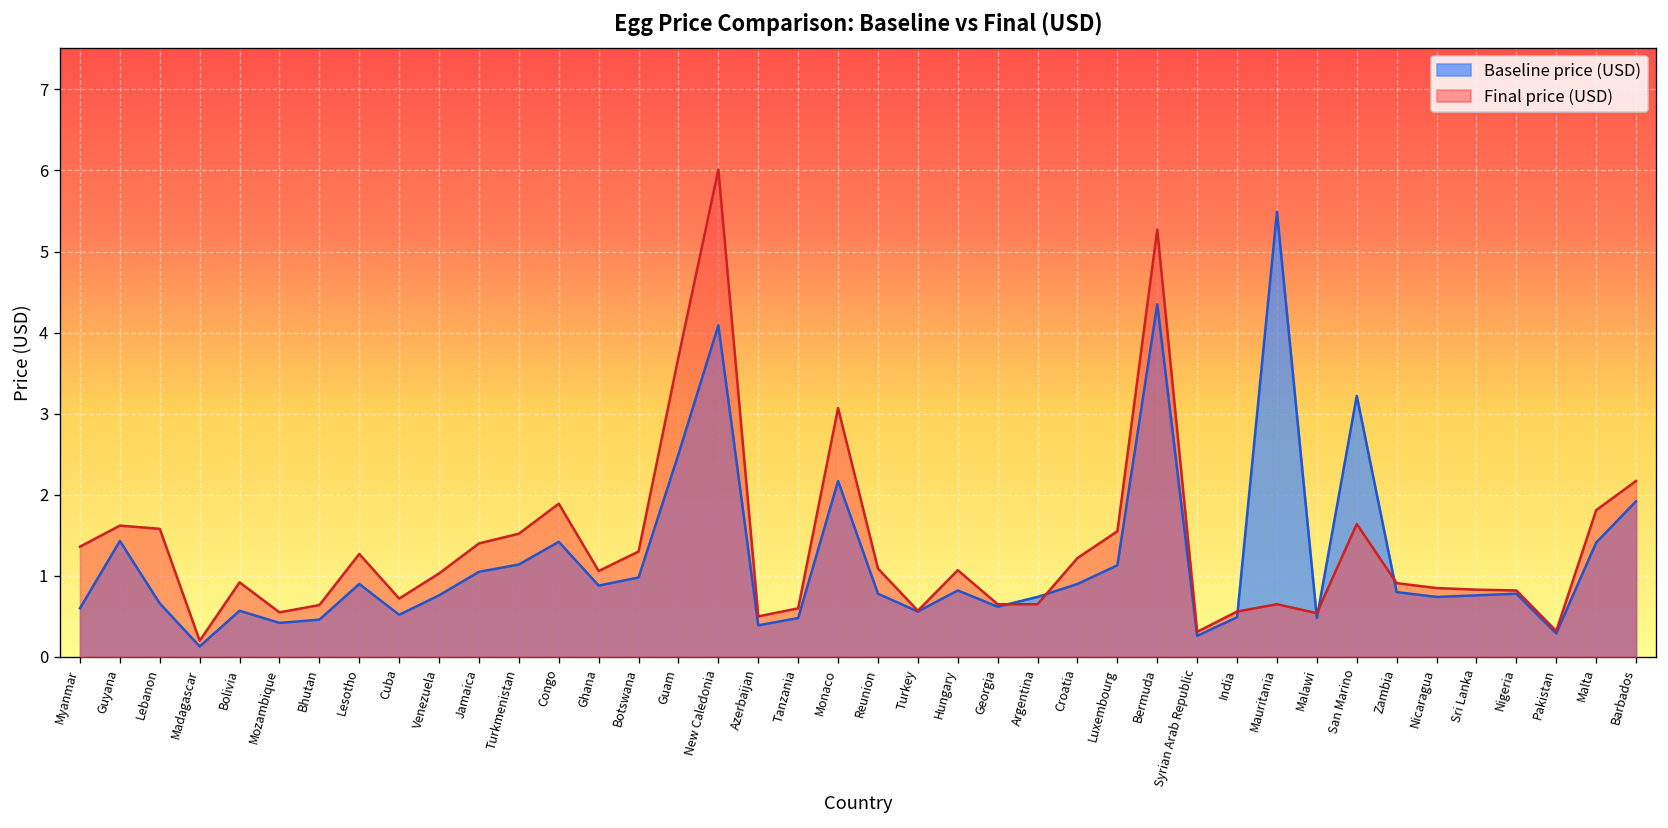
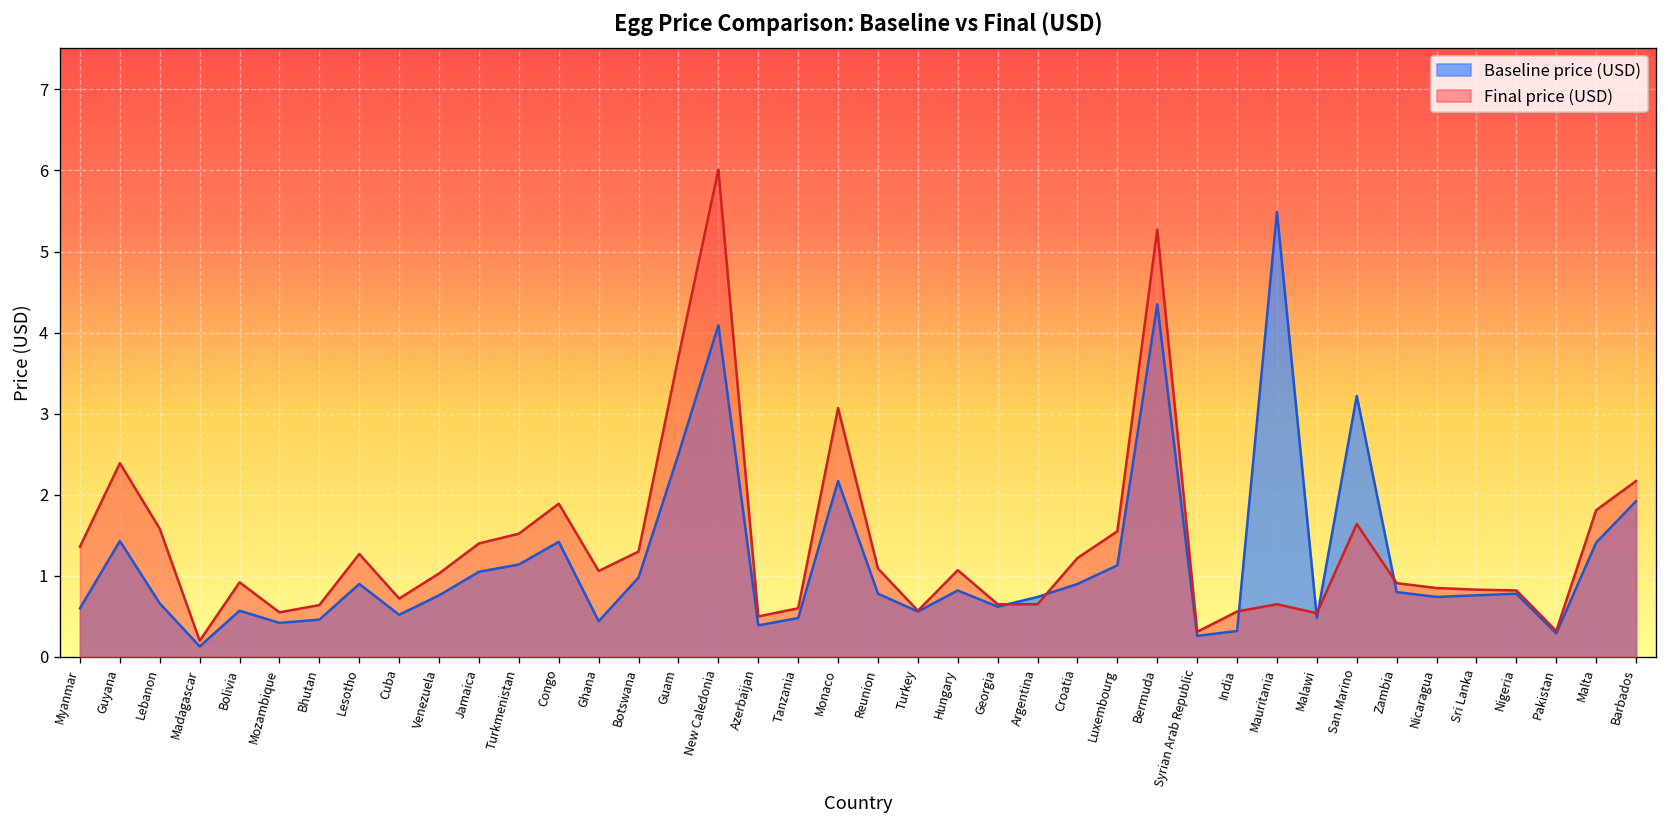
  {
    "Baseline price (USD)": {
      "Myanmar": 0.6,
      "Guyana": 1.4,
      "Lebanon": 0.7,
      "Madagascar": 0.1,
      "Bolivia": 0.6,
      "Mozambique": 0.4,
      "Bhutan": 0.5,
      "Lesotho": 0.9,
      "Cuba": 0.5,
      "Venezuela": 0.8,
      "Jamaica": 1.1,
      "Turkmenistan": 1.1,
      "Congo": 1.4,
-     "Ghana": 0.9,
+     "Ghana": 0.4,
      "Botswana": 1.0,
      "Guam": 2.5,
      "New Caledonia": 4.1,
      "Azerbaijan": 0.4,
      "Tanzania": 0.5,
      "Monaco": 2.2,
      "Reunion": 0.8,
      "Hungary": 0.8,
      "Argentina": 0.7,
      "Croatia": 0.9,
      "Luxembourg": 1.1,
      "Bermuda": 4.4,
      "Syrian Arab Republic": 0.3,
-     "India": 0.5,
+     "India": 0.3,
      "Mauritania": 5.5,
      "Malawi": 0.5,
      "San Marino": 3.2,
      "Zambia": 0.8,
      "Nicaragua": 0.7,
      "Sri Lanka": 0.8,
      "Nigeria": 0.8,
      "Malta": 1.4,
      "Barbados": 1.9
    },
    "Final price (USD)": {
      "Myanmar": 1.4,
-     "Guyana": 1.6,
+     "Guyana": 2.4,
      "Lebanon": 1.6,
      "Madagascar": 0.2,
      "Bolivia": 0.9,
      "Mozambique": 0.6,
      "Bhutan": 0.6,
      "Lesotho": 1.3,
      "Cuba": 0.7,
      "Venezuela": 1.0,
      "Jamaica": 1.4,
      "Turkmenistan": 1.5,
      "Congo": 1.9,
      "Ghana": 1.1,
      "Botswana": 1.3,
      "Guam": 3.7,
      "New Caledonia": 6.0,
      "Azerbaijan": 0.5,
      "Tanzania": 0.6,
      "Monaco": 3.1,
      "Reunion": 1.1,
      "Hungary": 1.1,
      "Argentina": 0.7,
      "Croatia": 1.2,
      "Luxembourg": 1.6,
      "Bermuda": 5.3,
      "Syrian Arab Republic": 0.3,
      "India": 0.6,
      "Mauritania": 0.7,
      "Malawi": 0.5,
      "San Marino": 1.6,
      "Zambia": 0.9,
      "Nicaragua": 0.9,
      "Sri Lanka": 0.8,
      "Nigeria": 0.8,
      "Malta": 1.8,
      "Barbados": 2.2
    }
  }
